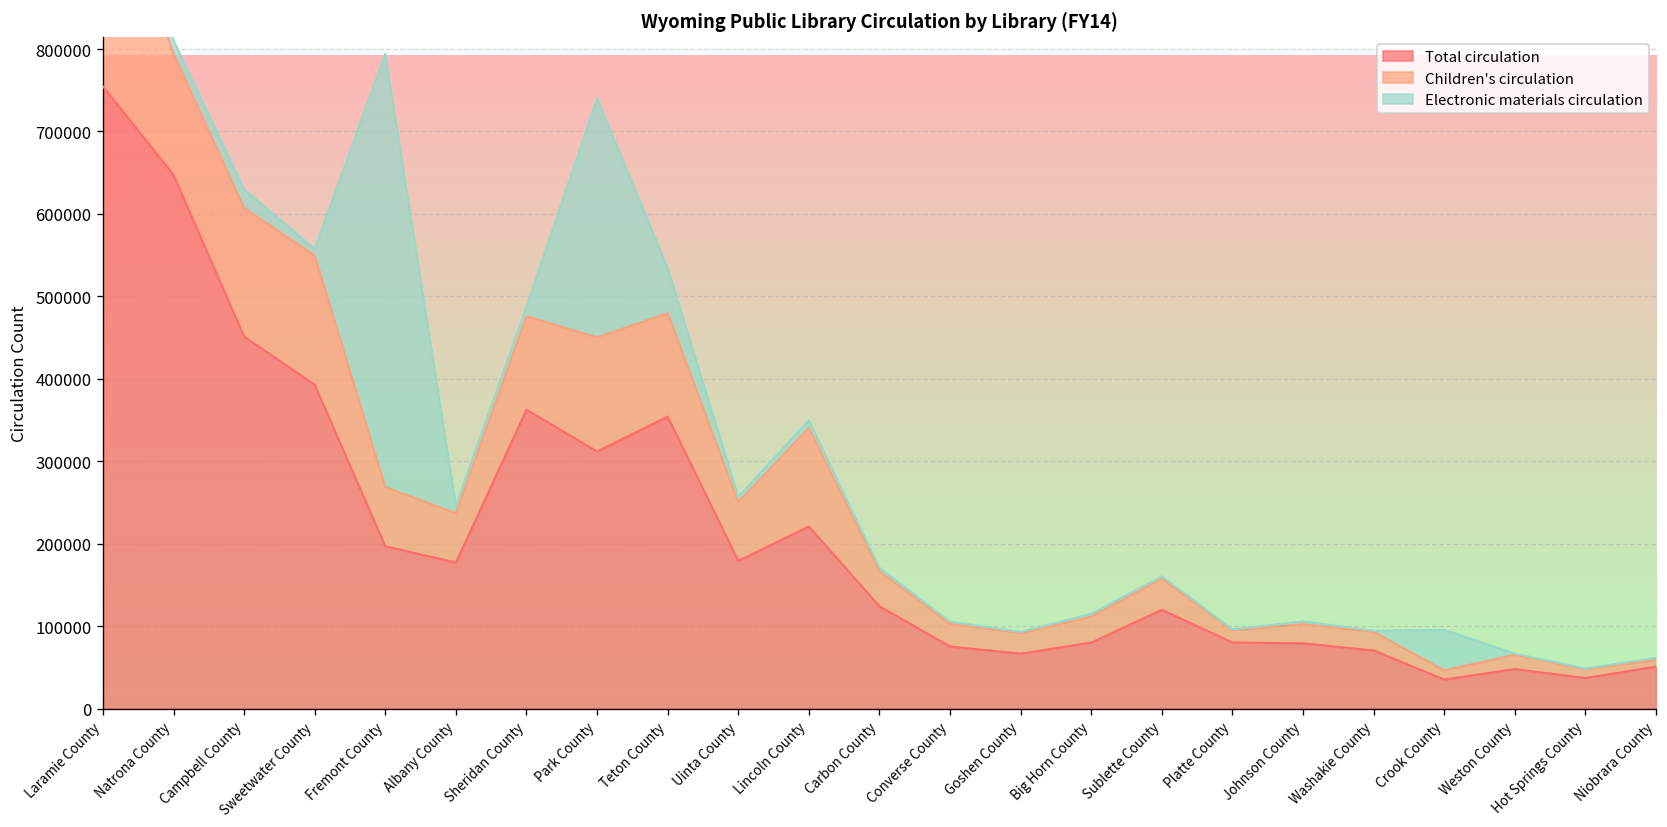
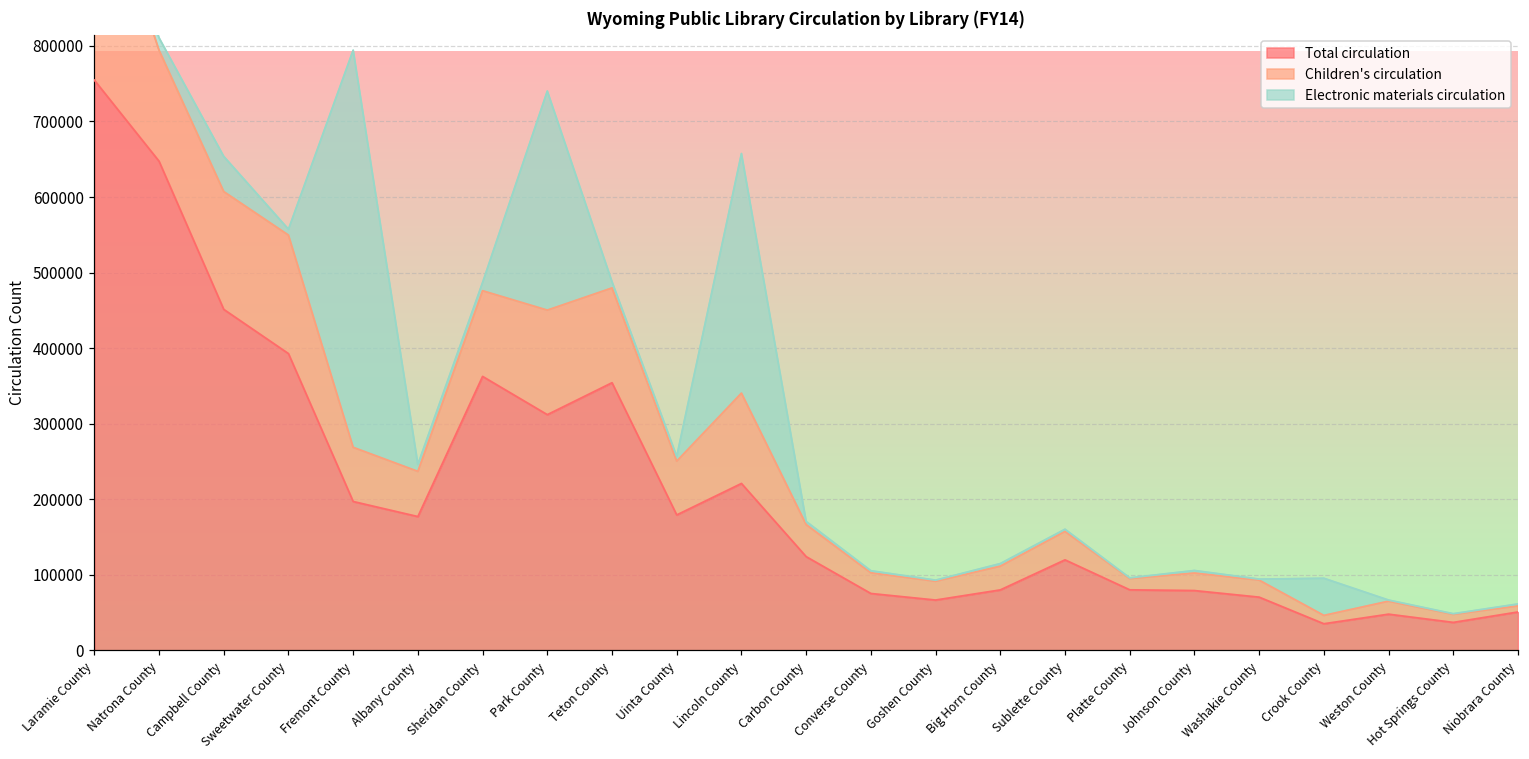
  {
    "Electronic materials circulation": {
      "Natrona County": 20000,
-     "Campbell County": 20000,
+     "Campbell County": 50000,
      "Sweetwater County": 10000,
      "Fremont County": 530000,
      "Albany County": 10000,
      "Sheridan County": 10000,
      "Park County": 290000,
-     "Teton County": 50000,
+     "Teton County": 10000,
      "Uinta County": 10000,
-     "Lincoln County": 10000,
+     "Lincoln County": 320000,
      "Carbon County": 0,
      "Crook County": 50000
    }
  }
